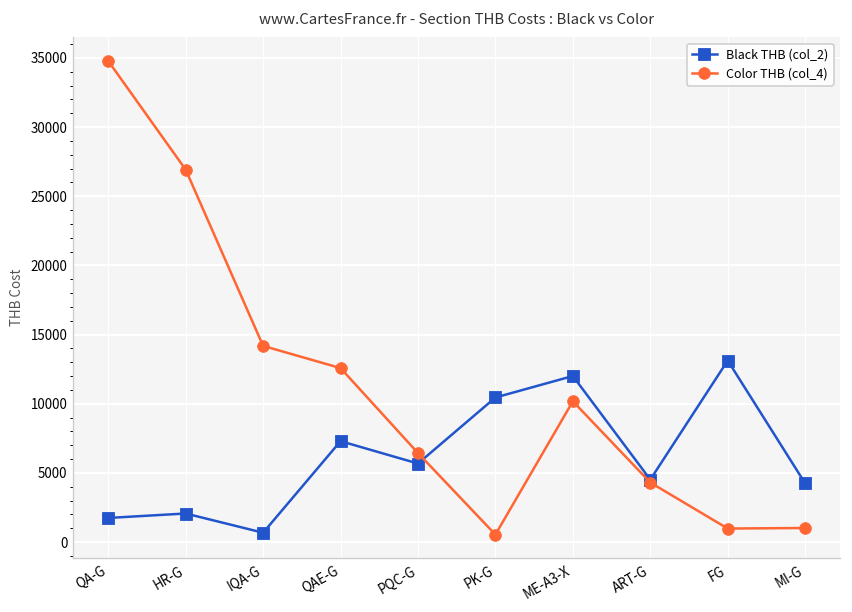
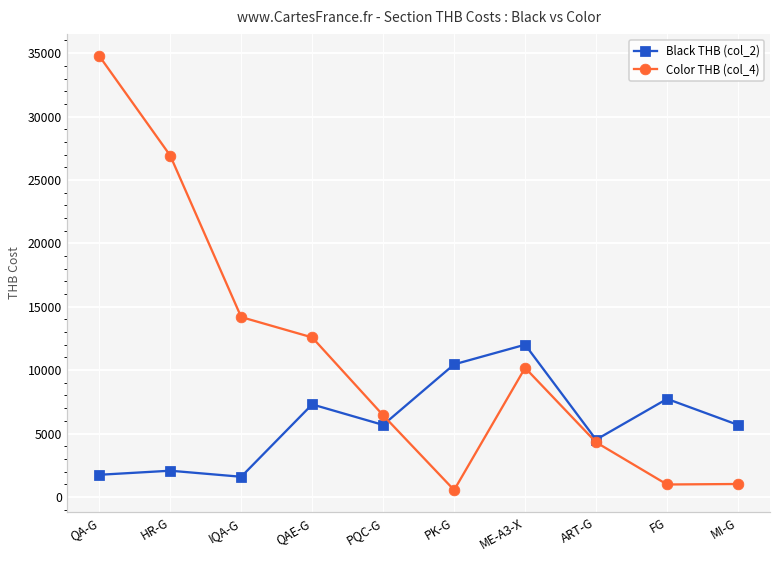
  {
    "Black THB (col_2)": {
      "QA-G": 1700,
      "HR-G": 2100,
-     "IQA-G": 700,
+     "IQA-G": 1600,
      "QAE-G": 7300,
      "PQC-G": 5700,
      "PK-G": 10500,
      "ME-A3-X": 12000,
-     "FG": 13100,
-     "MI-G": 4200
+     "FG": 7700,
+     "MI-G": 5700
    },
    "Color THB (col_4)": {
      "QA-G": 34800,
      "HR-G": 26900,
      "IQA-G": 14200,
      "QAE-G": 12600,
      "PQC-G": 6400,
      "PK-G": 500,
      "ME-A3-X": 10200,
      "FG": 1000,
      "MI-G": 1000
    }
  }
